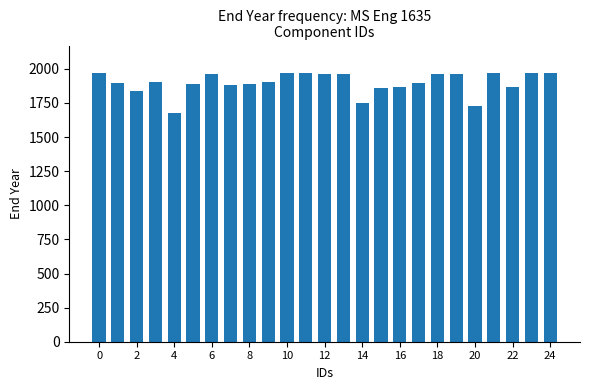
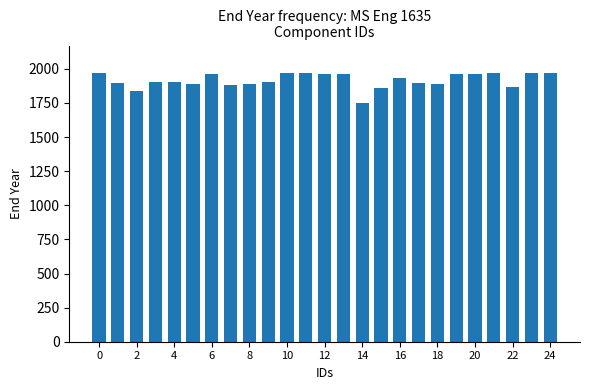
  {
    "0": 1970,
    "2": 1840,
-   "4": 1680,
+   "4": 1910,
    "6": 1960,
    "8": 1890,
    "10": 1970,
    "12": 1960,
    "14": 1750,
-   "16": 1870,
-   "18": 1960,
-   "20": 1730,
+   "16": 1930,
+   "18": 1890,
+   "20": 1960,
    "22": 1870,
    "24": 1970
  }
